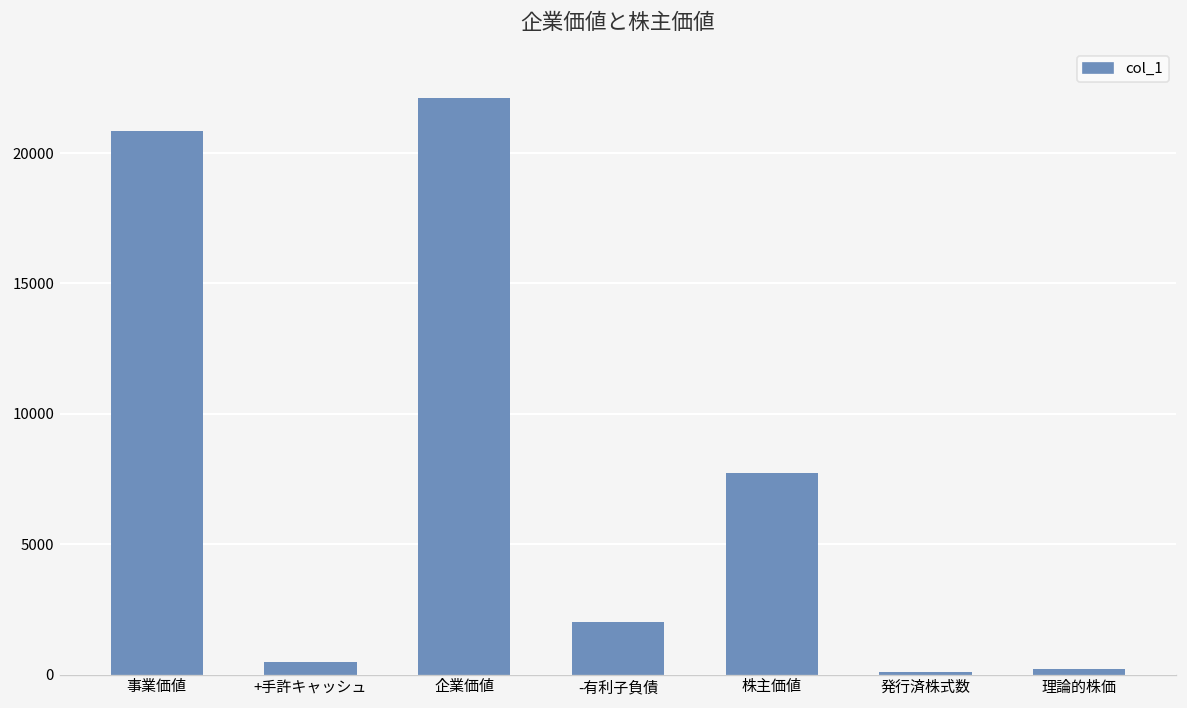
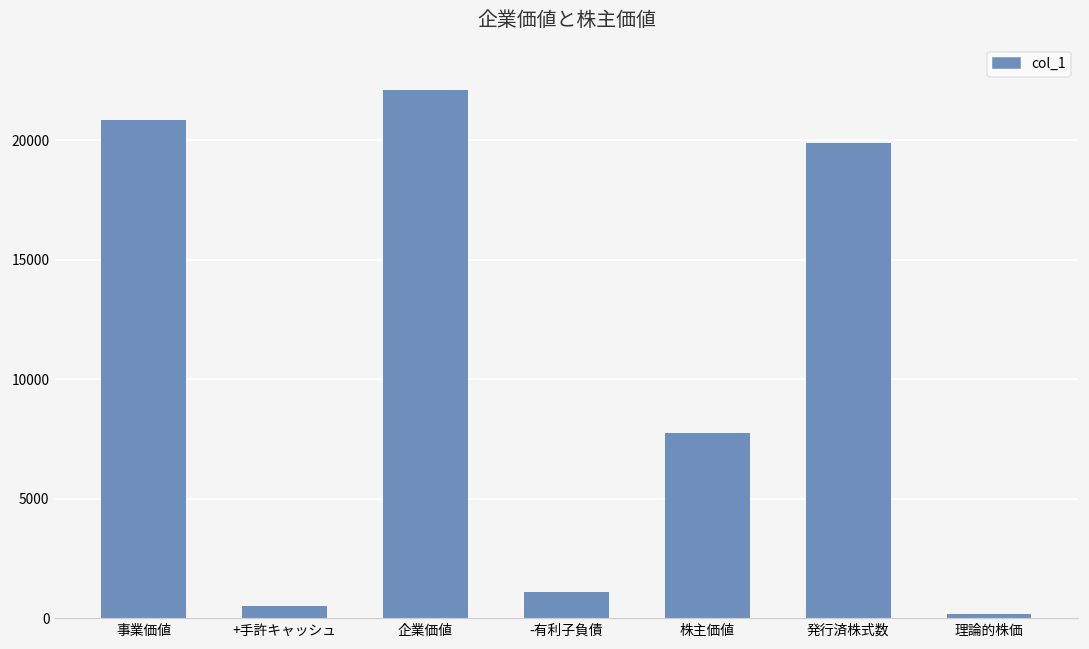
  {
    "事業価値": 20800,
    "+手許キャッシュ": 500,
    "企業価値": 22100,
-   "-有利子負債": 2000,
+   "-有利子負債": 1100,
    "株主価値": 7700,
-   "発行済株式数": 100,
+   "発行済株式数": 19900,
    "理論的株価": 200
  }
